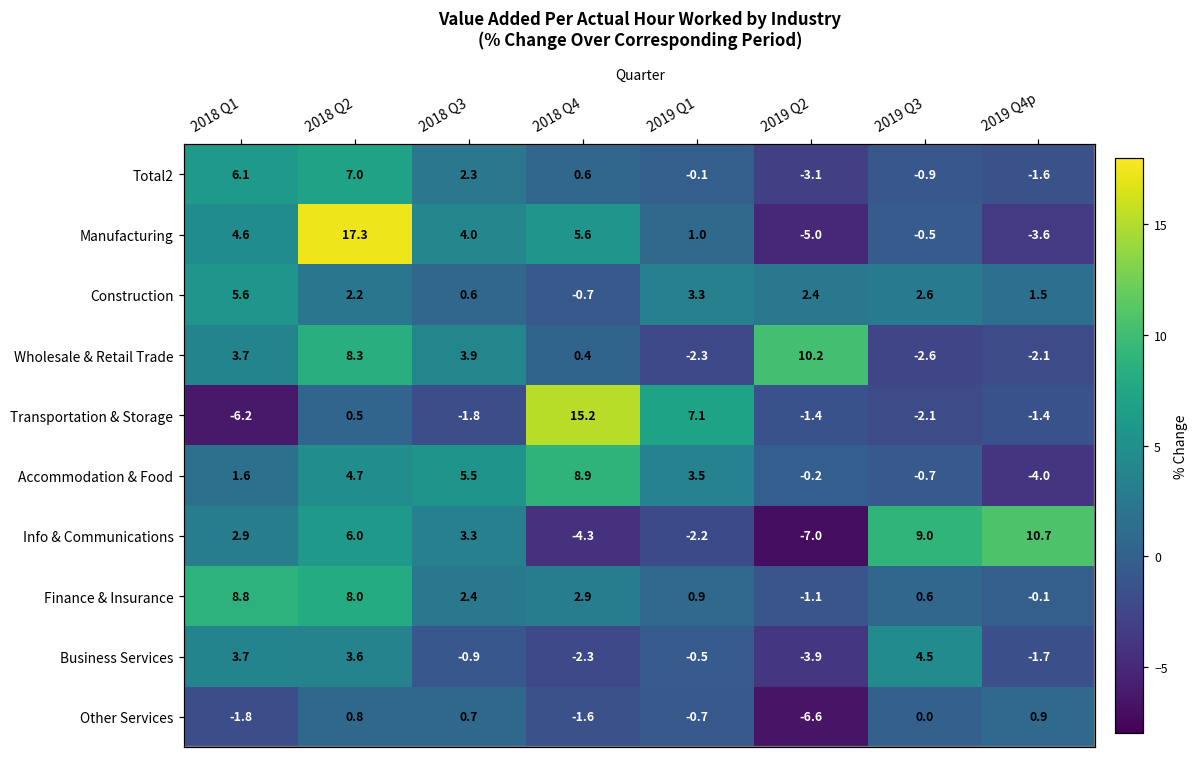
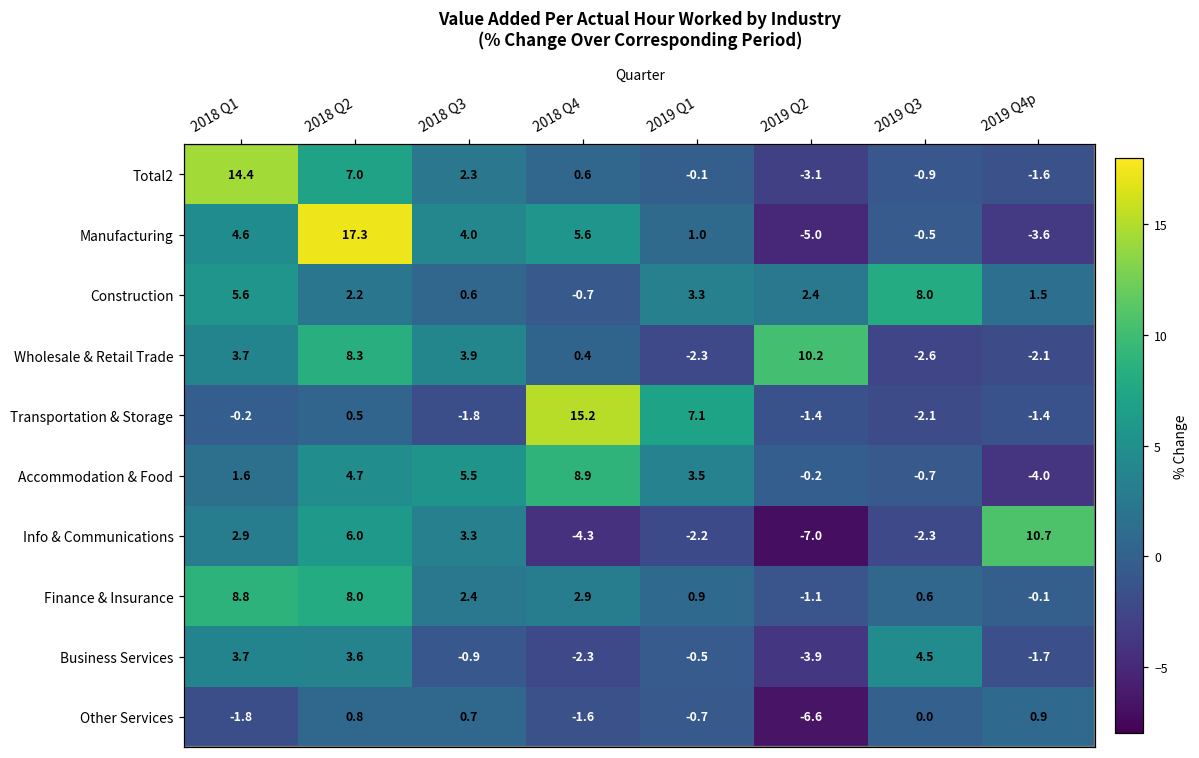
  {
    "Total2": {
-     "2018 Q1": 6.1,
+     "2018 Q1": 14.4,
      "2018 Q2": 7.0,
      "2018 Q3": 2.3,
      "2018 Q4": 0.6,
      "2019 Q1": -0.1,
      "2019 Q2": -3.1,
      "2019 Q3": -0.9,
      "2019 Q4p": -1.6
    },
    "Manufacturing": {
      "2018 Q1": 4.6,
      "2018 Q2": 17.3,
      "2018 Q3": 4.0,
      "2018 Q4": 5.6,
      "2019 Q1": 1.0,
      "2019 Q2": -5.0,
      "2019 Q3": -0.5,
      "2019 Q4p": -3.6
    },
    "Construction": {
      "2018 Q1": 5.6,
      "2018 Q2": 2.2,
      "2018 Q3": 0.6,
      "2018 Q4": -0.7,
      "2019 Q1": 3.3,
      "2019 Q2": 2.4,
-     "2019 Q3": 2.6,
+     "2019 Q3": 8.0,
      "2019 Q4p": 1.5
    },
    "Wholesale & Retail Trade": {
      "2018 Q1": 3.7,
      "2018 Q2": 8.3,
      "2018 Q3": 3.9,
      "2018 Q4": 0.4,
      "2019 Q1": -2.3,
      "2019 Q2": 10.2,
      "2019 Q3": -2.6,
      "2019 Q4p": -2.1
    },
    "Transportation & Storage": {
-     "2018 Q1": -6.2,
+     "2018 Q1": -0.2,
      "2018 Q2": 0.5,
      "2018 Q3": -1.8,
      "2018 Q4": 15.2,
      "2019 Q1": 7.1,
      "2019 Q2": -1.4,
      "2019 Q3": -2.1,
      "2019 Q4p": -1.4
    },
    "Accommodation & Food": {
      "2018 Q1": 1.6,
      "2018 Q2": 4.7,
      "2018 Q3": 5.5,
      "2018 Q4": 8.9,
      "2019 Q1": 3.5,
      "2019 Q2": -0.2,
      "2019 Q3": -0.7,
      "2019 Q4p": -4.0
    },
    "Info & Communications": {
      "2018 Q1": 2.9,
      "2018 Q2": 6.0,
      "2018 Q3": 3.3,
      "2018 Q4": -4.3,
      "2019 Q1": -2.2,
      "2019 Q2": -7.0,
-     "2019 Q3": 9.0,
+     "2019 Q3": -2.3,
      "2019 Q4p": 10.7
    },
    "Finance & Insurance": {
      "2018 Q1": 8.8,
      "2018 Q2": 8.0,
      "2018 Q3": 2.4,
      "2018 Q4": 2.9,
      "2019 Q1": 0.9,
      "2019 Q2": -1.1,
      "2019 Q3": 0.6,
      "2019 Q4p": -0.1
    },
    "Business Services": {
      "2018 Q1": 3.7,
      "2018 Q2": 3.6,
      "2018 Q3": -0.9,
      "2018 Q4": -2.3,
      "2019 Q1": -0.5,
      "2019 Q2": -3.9,
      "2019 Q3": 4.5,
      "2019 Q4p": -1.7
    },
    "Other Services": {
      "2018 Q1": -1.8,
      "2018 Q2": 0.8,
      "2018 Q3": 0.7,
      "2018 Q4": -1.6,
      "2019 Q1": -0.7,
      "2019 Q2": -6.6,
      "2019 Q3": 0.0,
      "2019 Q4p": 0.9
    }
  }
